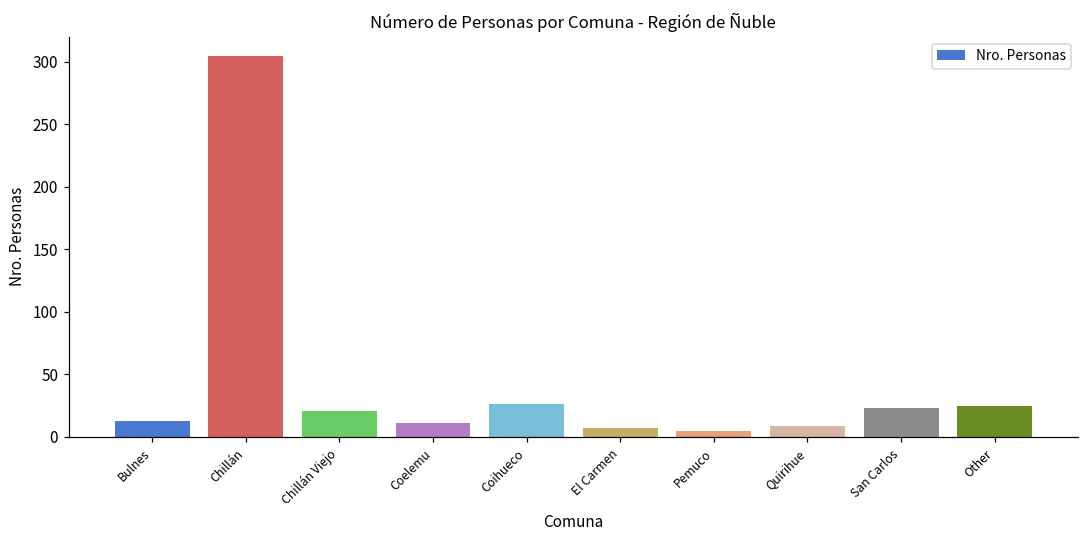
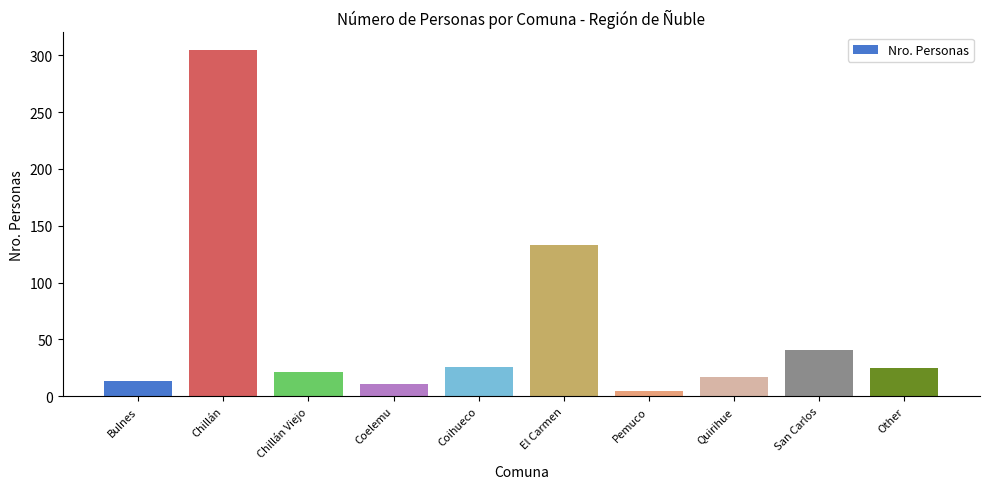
  {
    "Bulnes": 13,
    "Chillán": 305,
    "Chillán Viejo": 21,
    "Coelemu": 11,
    "Coihueco": 26,
-   "El Carmen": 7,
+   "El Carmen": 133,
    "Pemuco": 5,
-   "Quirihue": 9,
-   "San Carlos": 23,
+   "Quirihue": 17,
+   "San Carlos": 41,
    "Other": 25
  }
